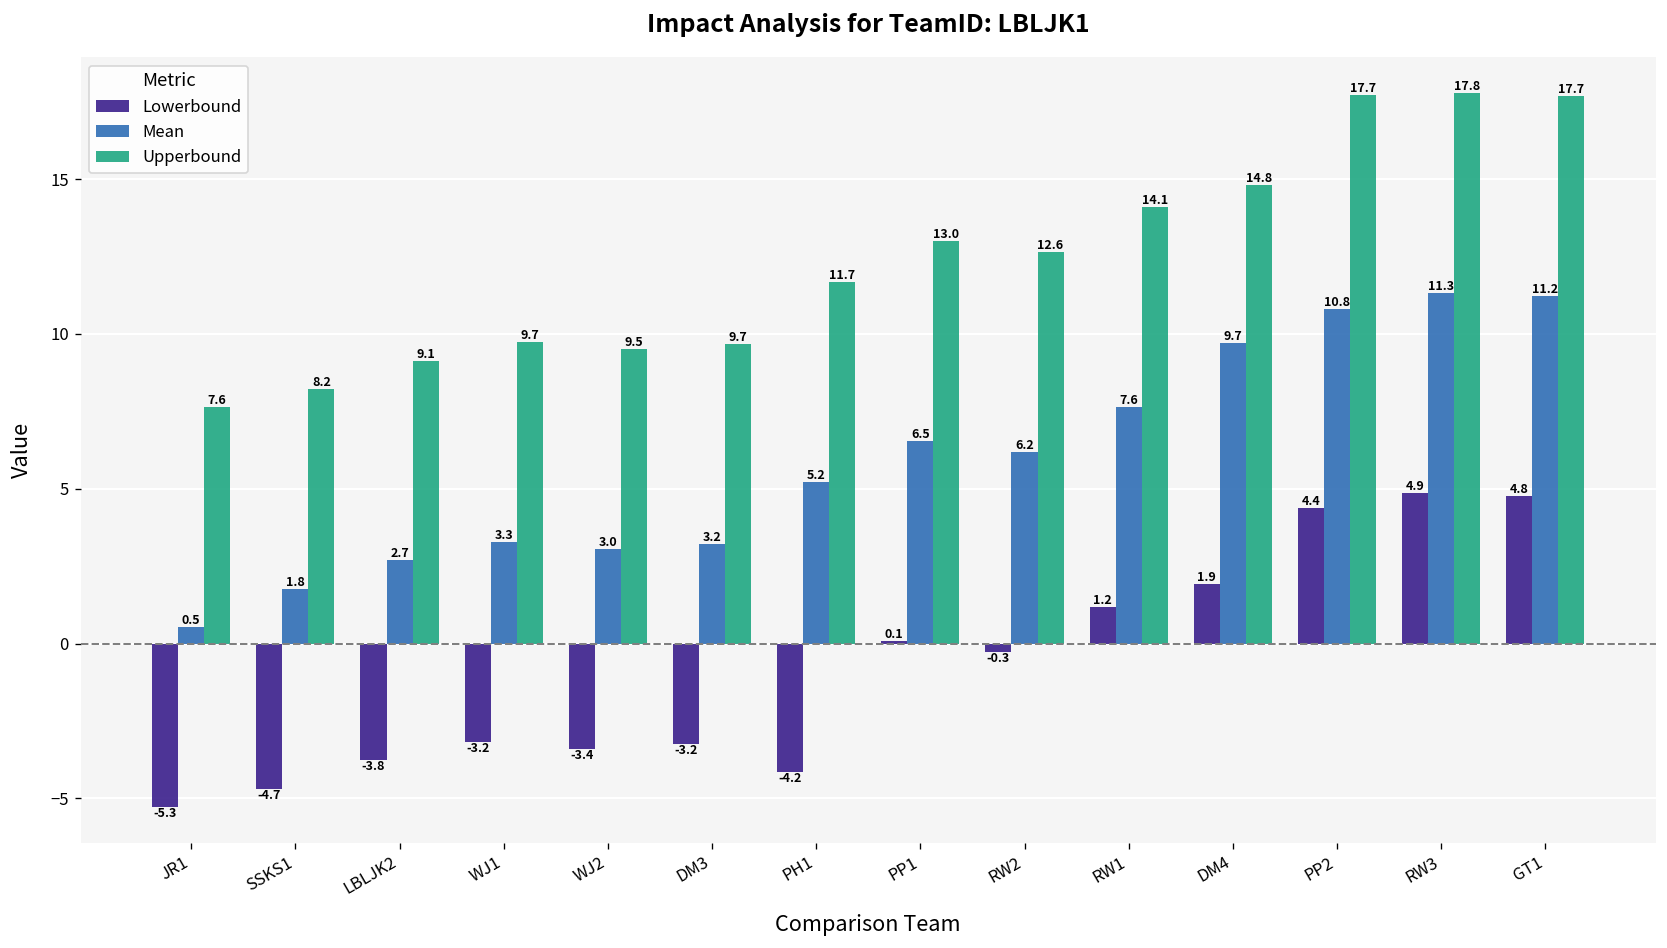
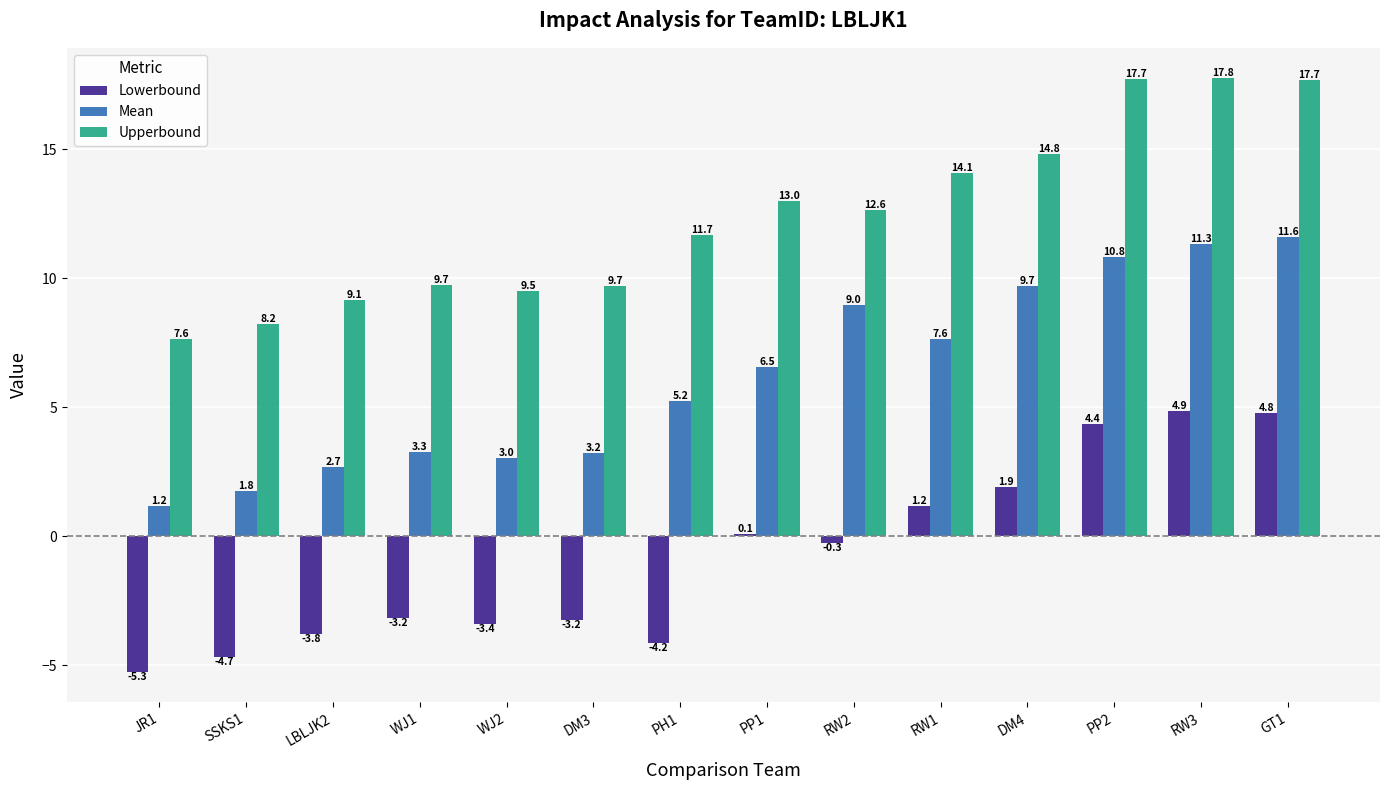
  {
    "Lowerbound": {
      "JR1": -5.3,
      "SSKS1": -4.7,
      "LBLJK2": -3.8,
      "WJ1": -3.2,
      "WJ2": -3.4,
      "DM3": -3.2,
      "PH1": -4.2,
      "PP1": 0.1,
      "RW2": -0.3,
      "RW1": 1.2,
      "DM4": 1.9,
      "PP2": 4.4,
      "RW3": 4.9,
      "GT1": 4.8
    },
    "Mean": {
-     "JR1": 0.5,
+     "JR1": 1.2,
      "SSKS1": 1.8,
      "LBLJK2": 2.7,
      "WJ1": 3.3,
      "WJ2": 3.0,
      "DM3": 3.2,
      "PH1": 5.2,
      "PP1": 6.5,
-     "RW2": 6.2,
+     "RW2": 9.0,
      "RW1": 7.6,
      "DM4": 9.7,
      "PP2": 10.8,
      "RW3": 11.3,
-     "GT1": 11.2
+     "GT1": 11.6
    },
    "Upperbound": {
      "JR1": 7.6,
      "SSKS1": 8.2,
      "LBLJK2": 9.1,
      "WJ1": 9.7,
      "WJ2": 9.5,
      "DM3": 9.7,
      "PH1": 11.7,
      "PP1": 13.0,
      "RW2": 12.6,
      "RW1": 14.1,
      "DM4": 14.8,
      "PP2": 17.7,
      "RW3": 17.8,
      "GT1": 17.7
    }
  }
